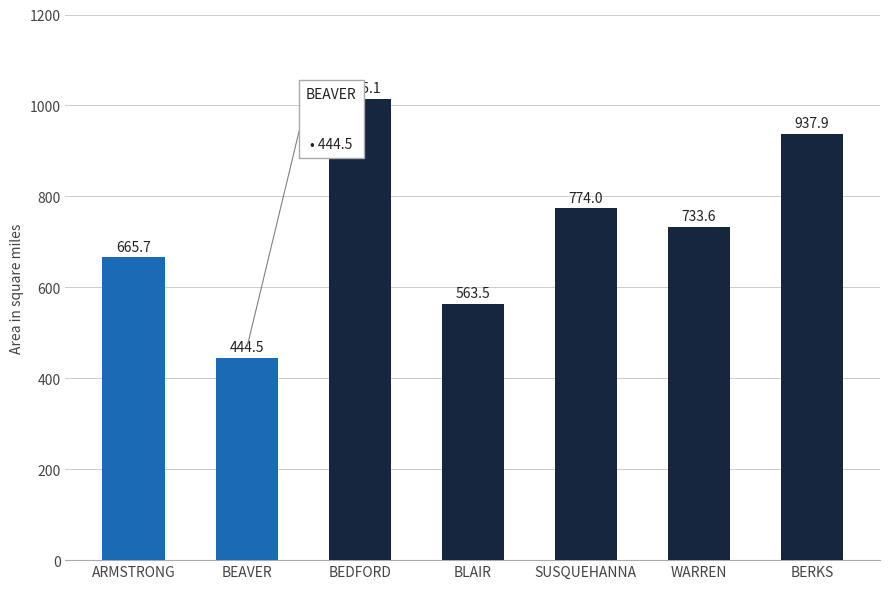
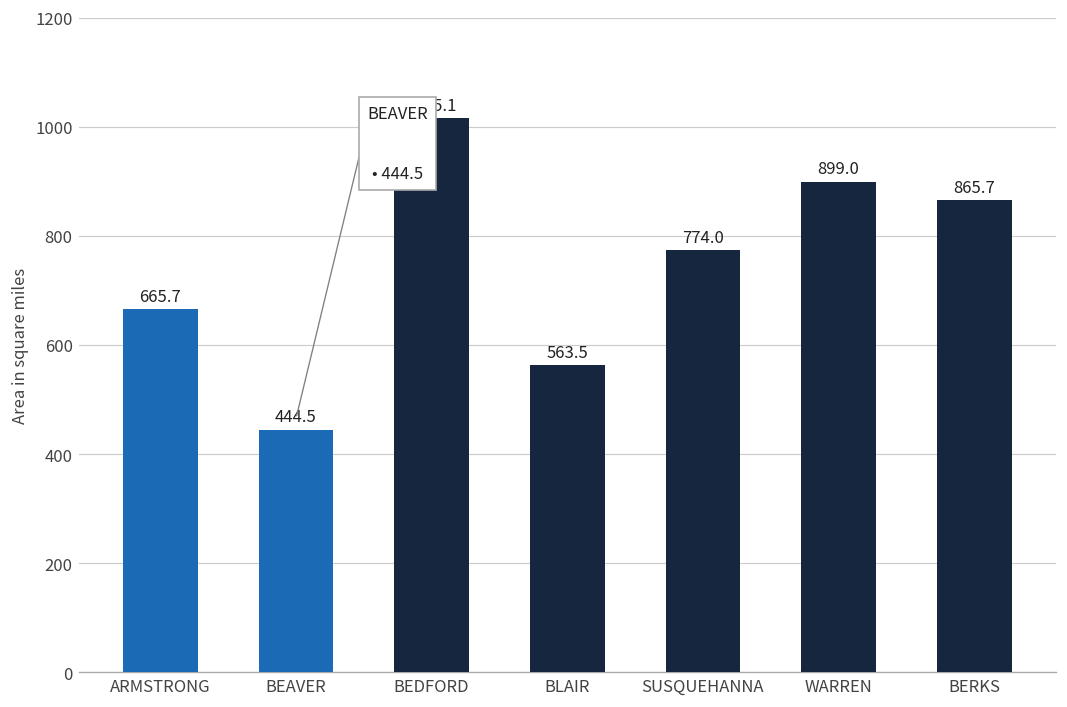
  {
    "ARMSTRONG": 665.7,
    "BEAVER": 444.5,
    "BLAIR": 563.5,
    "SUSQUEHANNA": 774.0,
-   "WARREN": 733.6,
-   "BERKS": 937.9
+   "WARREN": 899.0,
+   "BERKS": 865.7
  }
